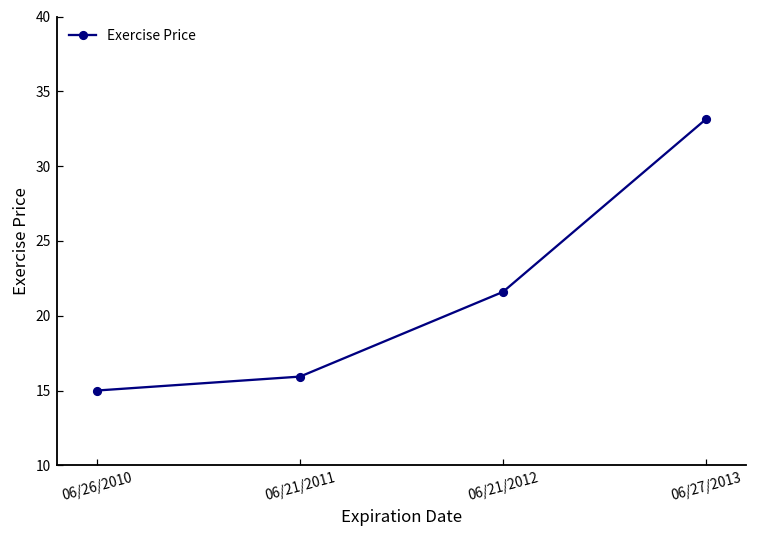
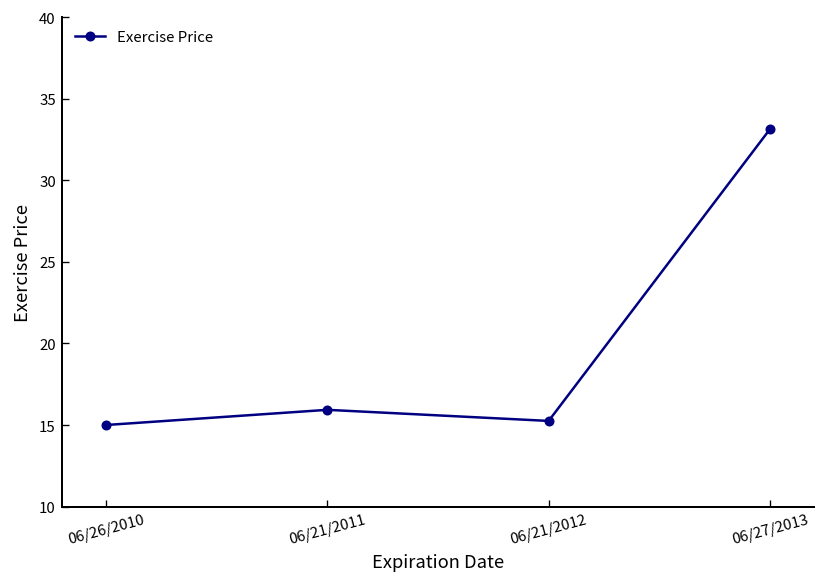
  {
    "06/26/2010": 15.0,
    "06/21/2011": 15.9,
-   "06/21/2012": 21.6,
+   "06/21/2012": 15.3,
    "06/27/2013": 33.1
  }
